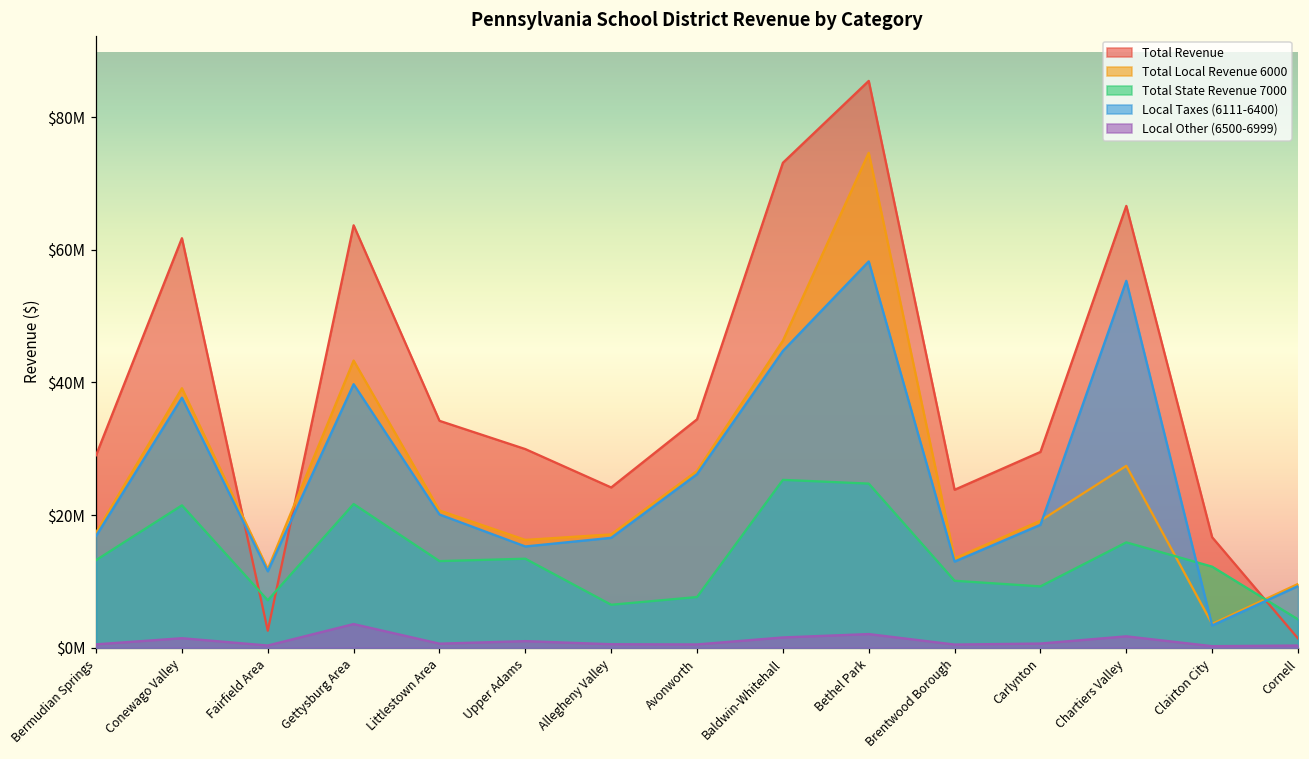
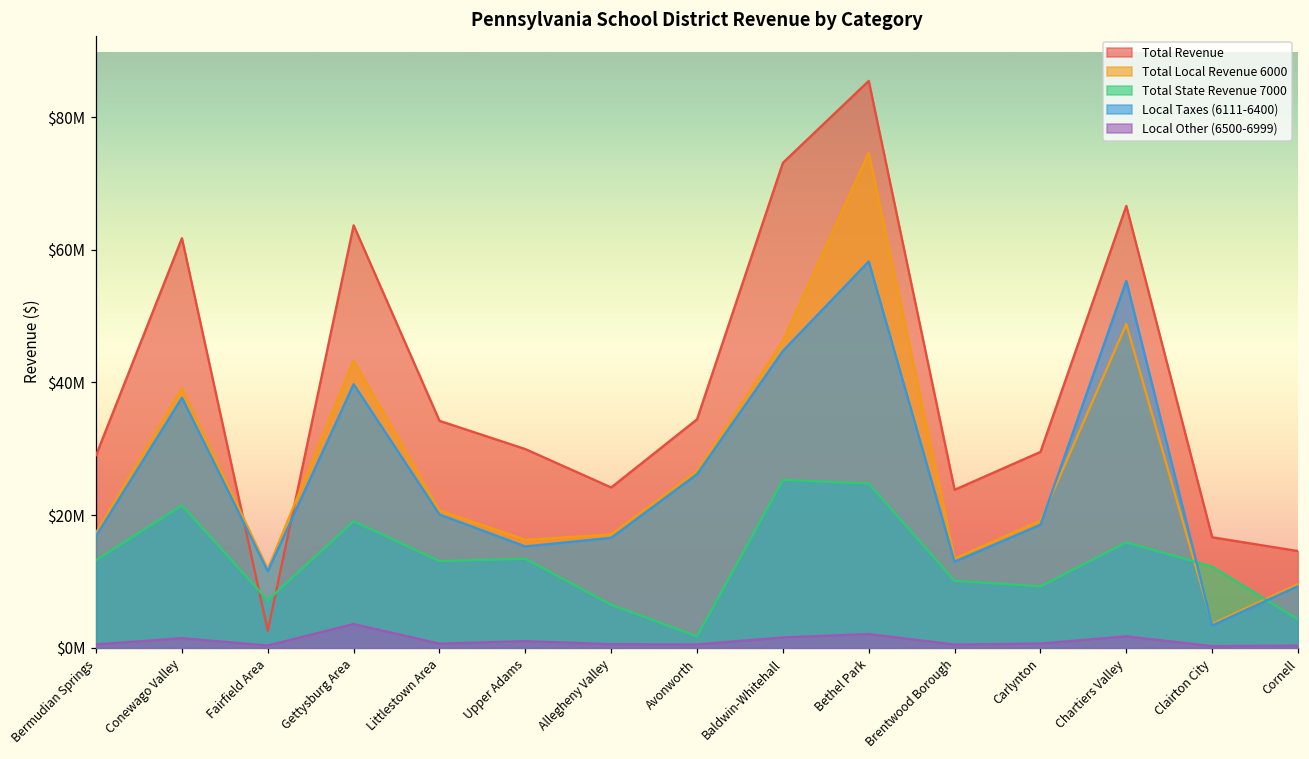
  {
    "Total Revenue": {
      "Bermudian Springs": "$29000000",
      "Conewago Valley": "$62000000",
      "Fairfield Area": "$3000000",
      "Gettysburg Area": "$64000000",
      "Littlestown Area": "$34000000",
      "Upper Adams": "$30000000",
      "Allegheny Valley": "$24000000",
      "Avonworth": "$34000000",
      "Baldwin-Whitehall": "$73000000",
      "Bethel Park": "$85000000",
      "Brentwood Borough": "$24000000",
      "Carlynton": "$30000000",
      "Chartiers Valley": "$67000000",
      "Clairton City": "$17000000",
-     "Cornell": "$1000000"
+     "Cornell": "$15000000"
    },
    "Total Local Revenue 6000": {
      "Bermudian Springs": "$17000000",
      "Conewago Valley": "$39000000",
      "Gettysburg Area": "$43000000",
      "Littlestown Area": "$21000000",
      "Upper Adams": "$16000000",
      "Allegheny Valley": "$17000000",
      "Avonworth": "$27000000",
      "Baldwin-Whitehall": "$46000000",
      "Bethel Park": "$75000000",
      "Brentwood Borough": "$13000000",
      "Carlynton": "$19000000",
-     "Chartiers Valley": "$27000000"
+     "Chartiers Valley": "$49000000"
    },
    "Total State Revenue 7000": {
      "Bermudian Springs": "$13000000",
      "Conewago Valley": "$21000000",
      "Fairfield Area": "$7000000",
-     "Gettysburg Area": "$22000000",
+     "Gettysburg Area": "$19000000",
      "Littlestown Area": "$13000000",
      "Upper Adams": "$13000000",
      "Allegheny Valley": "$6000000",
-     "Avonworth": "$8000000",
+     "Avonworth": "$2000000",
      "Baldwin-Whitehall": "$25000000",
      "Bethel Park": "$25000000",
      "Brentwood Borough": "$10000000",
      "Carlynton": "$9000000",
      "Chartiers Valley": "$16000000",
      "Clairton City": "$12000000",
      "Cornell": "$4000000"
    },
    "Local Taxes (6111-6400)": {
      "Bermudian Springs": "$17000000",
      "Conewago Valley": "$38000000",
      "Gettysburg Area": "$40000000",
      "Littlestown Area": "$20000000",
      "Upper Adams": "$15000000",
      "Allegheny Valley": "$17000000",
      "Avonworth": "$26000000",
      "Baldwin-Whitehall": "$45000000",
      "Bethel Park": "$58000000",
      "Brentwood Borough": "$13000000",
      "Carlynton": "$19000000",
      "Chartiers Valley": "$55000000"
    },
    "Local Other (6500-6999)": {
      "Bermudian Springs": "$1000000",
      "Conewago Valley": "$1000000",
      "Fairfield Area": "$0",
      "Gettysburg Area": "$4000000",
      "Littlestown Area": "$1000000",
      "Upper Adams": "$1000000",
      "Allegheny Valley": "$1000000",
      "Avonworth": "$0",
      "Baldwin-Whitehall": "$2000000",
      "Bethel Park": "$2000000",
      "Brentwood Borough": "$0",
      "Carlynton": "$1000000",
      "Chartiers Valley": "$2000000",
      "Clairton City": "$0",
      "Cornell": "$0"
    }
  }
